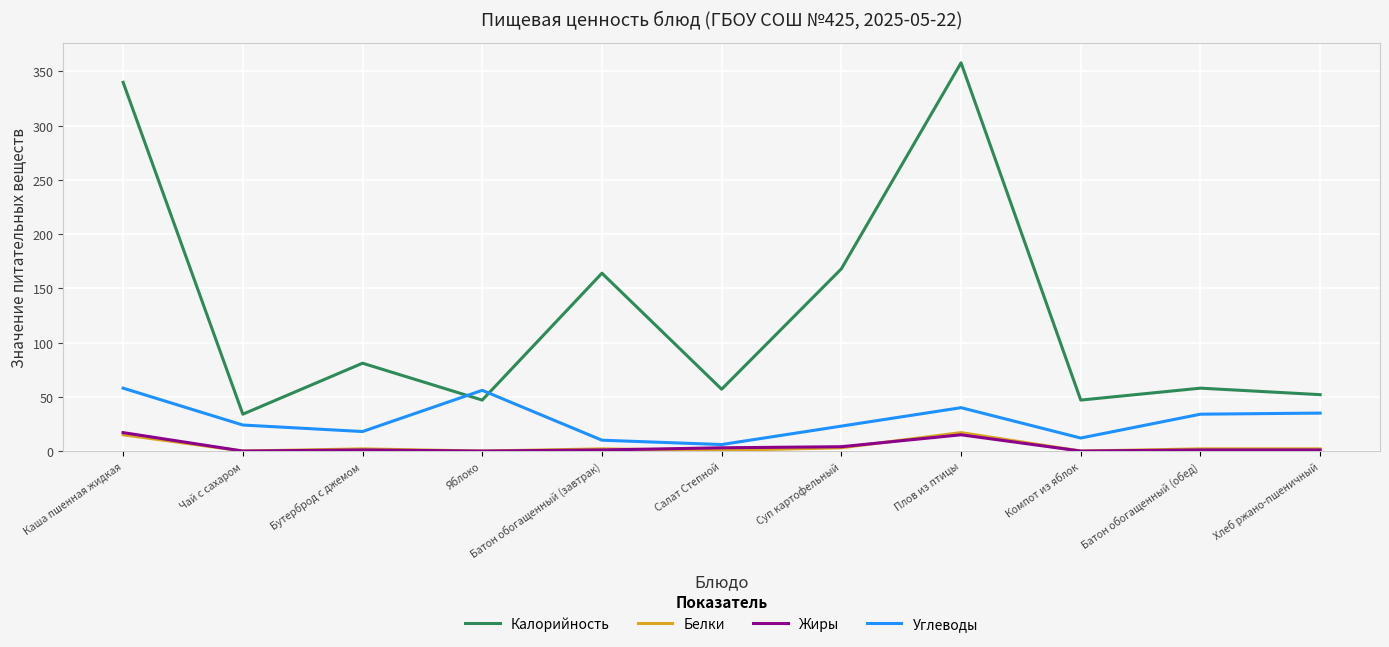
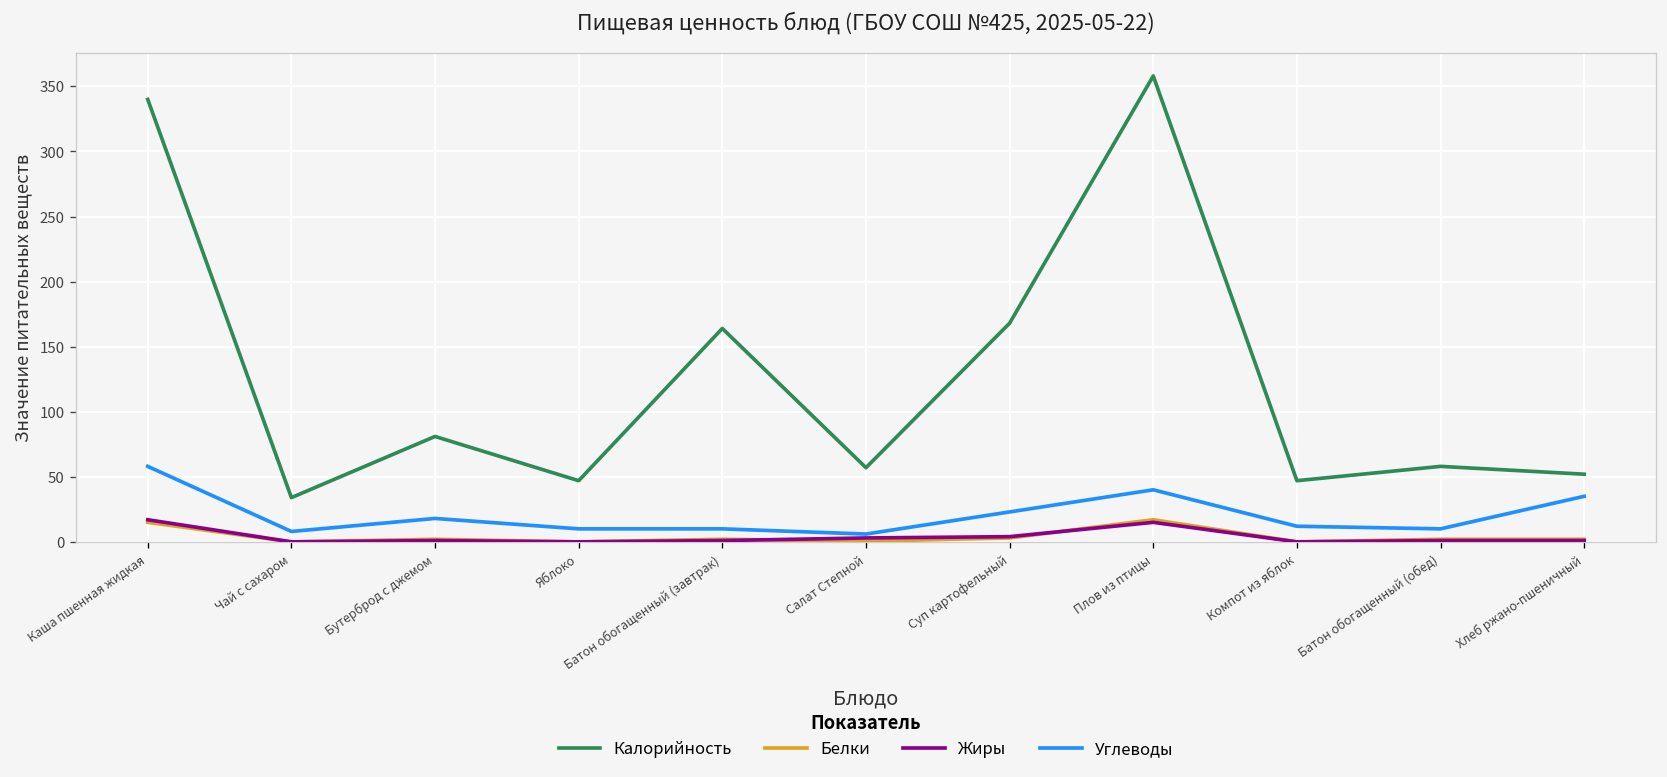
  {
    "Калорийность": {
      "Каша пшенная жидкая": 340,
      "Чай с сахаром": 34,
      "Бутерброд с джемом": 81,
      "Яблоко": 47,
      "Батон обогащенный (завтрак)": 164,
      "Салат Степной": 57,
      "Суп картофельный": 168,
      "Плов из птицы": 358,
      "Компот из яблок": 47,
      "Батон обогащенный (обед)": 58,
      "Хлеб ржано-пшеничный": 52
    },
    "Белки": {
      "Салат Степной": 1
    },
    "Жиры": {
      "Салат Степной": 3
    },
    "Углеводы": {
      "Каша пшенная жидкая": 58,
-     "Чай с сахаром": 24,
+     "Чай с сахаром": 8,
      "Бутерброд с джемом": 18,
-     "Яблоко": 56,
+     "Яблоко": 10,
      "Батон обогащенный (завтрак)": 10,
      "Салат Степной": 6,
      "Суп картофельный": 23,
      "Плов из птицы": 40,
      "Компот из яблок": 12,
-     "Батон обогащенный (обед)": 34,
+     "Батон обогащенный (обед)": 10,
      "Хлеб ржано-пшеничный": 35
    }
  }
